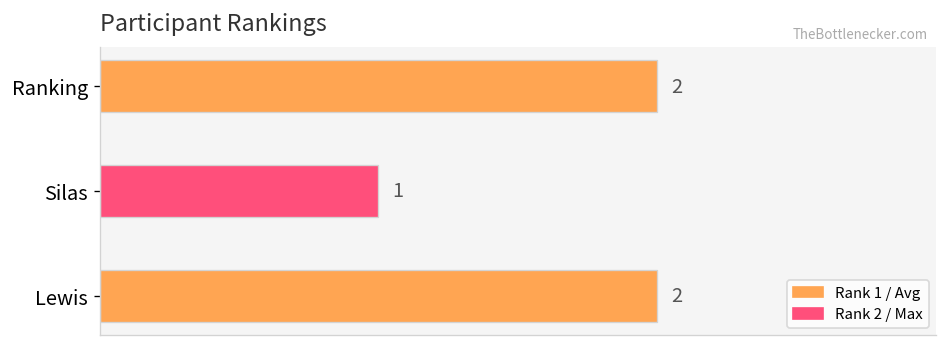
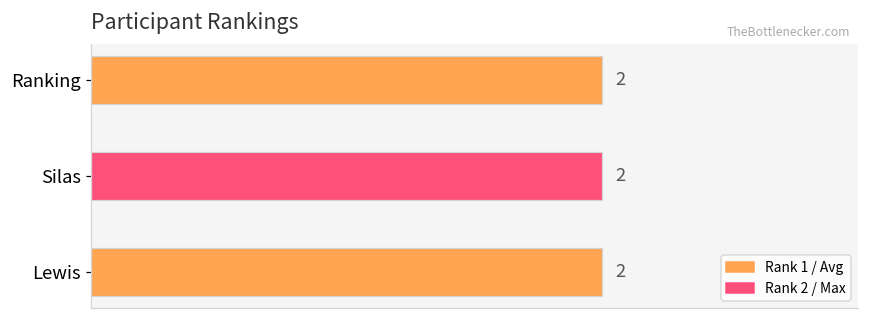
  {
    "Ranking": 2,
-   "Silas": 1,
+   "Silas": 2,
    "Lewis": 2
  }
